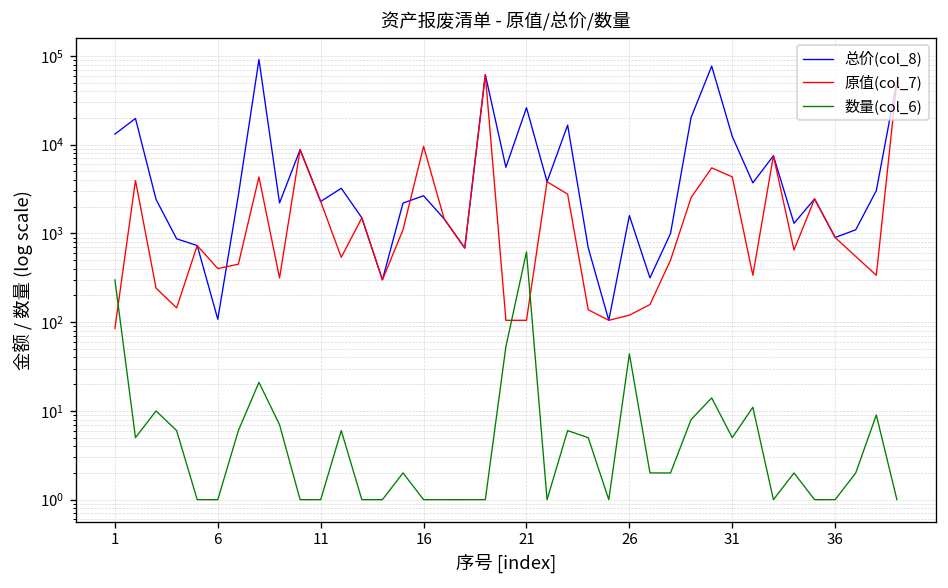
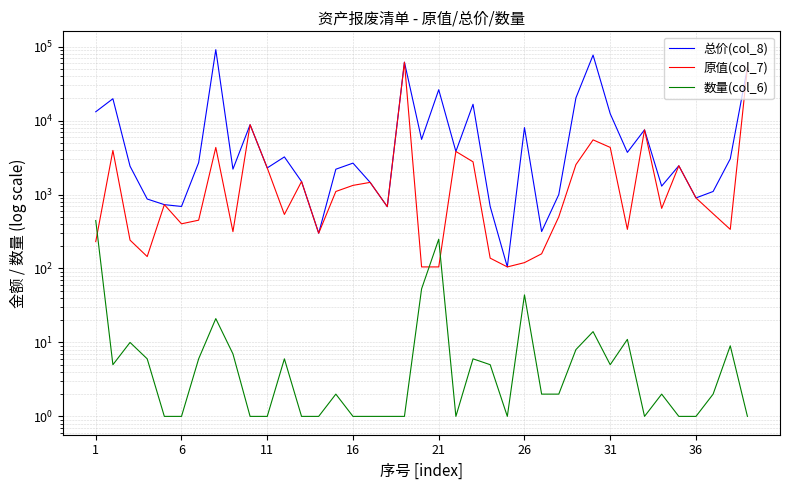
  {
    "总价(col_8)": {
      "1": 13000,
-     "6": 110,
+     "6": 700,
      "16": 2700,
      "21": 26000,
-     "26": 1600,
+     "26": 8000,
      "31": 12000
    },
    "原值(col_7)": {
-     "1": 90,
+     "1": 230,
      "6": 400,
-     "16": 10000,
+     "16": 1300,
      "21": 110,
      "26": 120,
      "31": 4000
    },
    "数量(col_6)": {
-     "1": 300,
+     "1": 400,
      "6": 1,
      "11": 1,
      "16": 1,
-     "21": 600,
+     "21": 250,
      "26": 40,
      "31": 5,
      "36": 1
    }
  }
